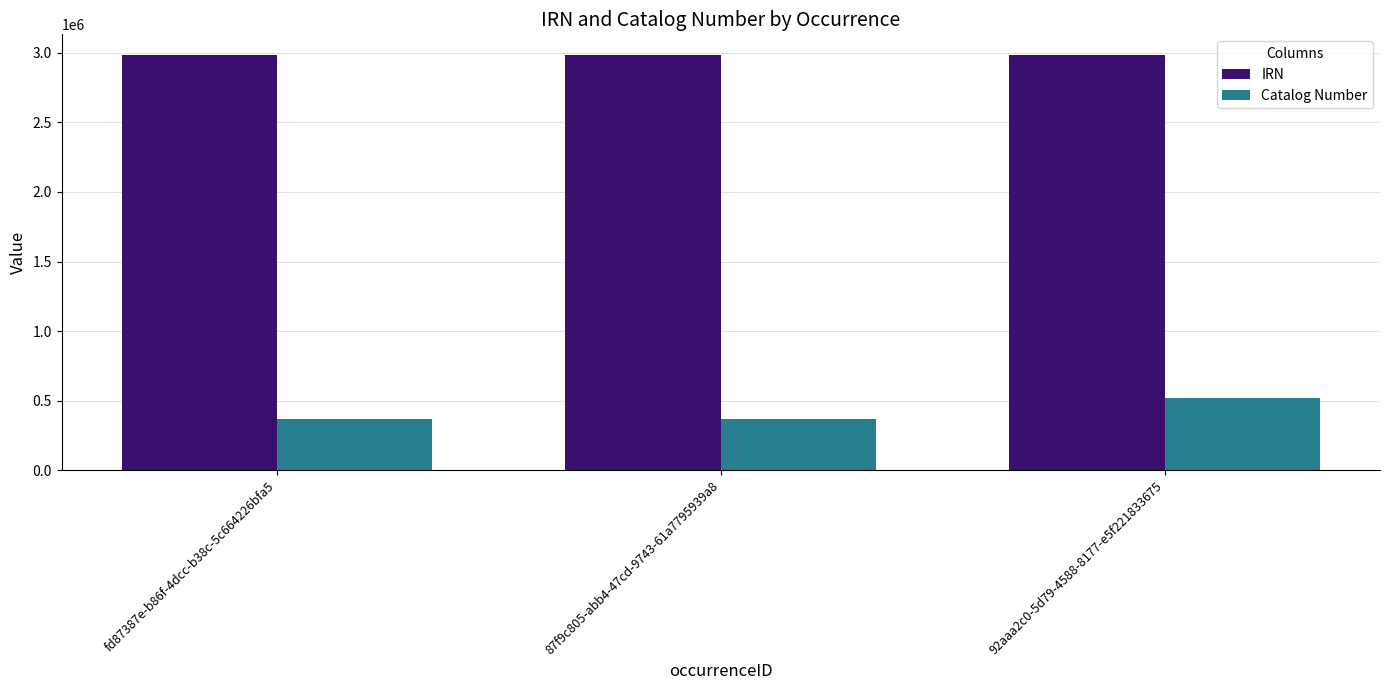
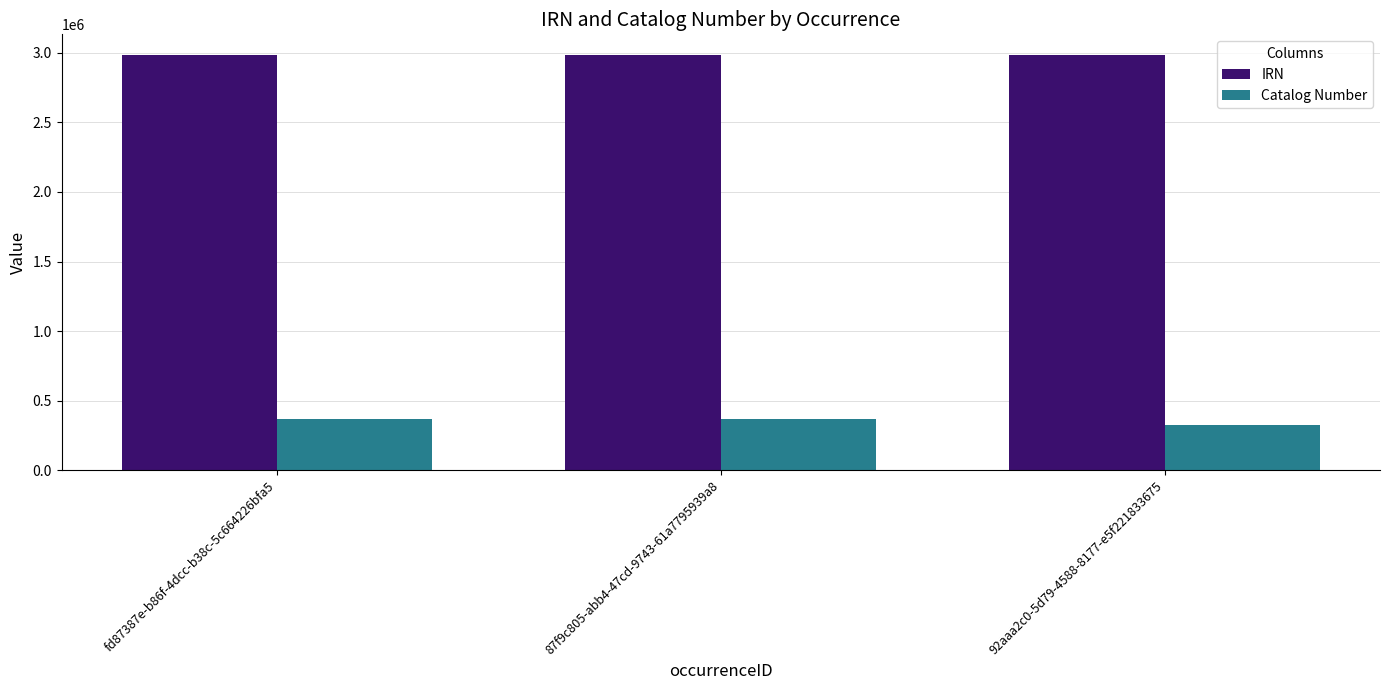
  {
    "IRN": {
      "fd87387e-b86f-4dcc-b38c-5c664226bfa5": 2980000,
      "87f9c805-abb4-47cd-9743-61a7795939a8": 2980000,
      "92aaa2c0-5d79-4588-8177-e5f221833675": 2980000
    },
    "Catalog Number": {
      "fd87387e-b86f-4dcc-b38c-5c664226bfa5": 370000,
      "87f9c805-abb4-47cd-9743-61a7795939a8": 360000,
-     "92aaa2c0-5d79-4588-8177-e5f221833675": 520000
+     "92aaa2c0-5d79-4588-8177-e5f221833675": 320000
    }
  }
